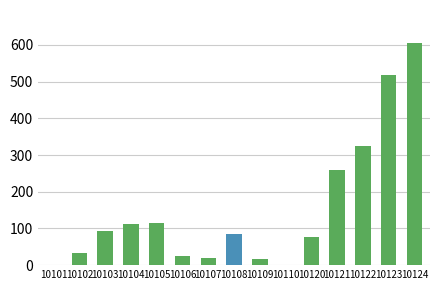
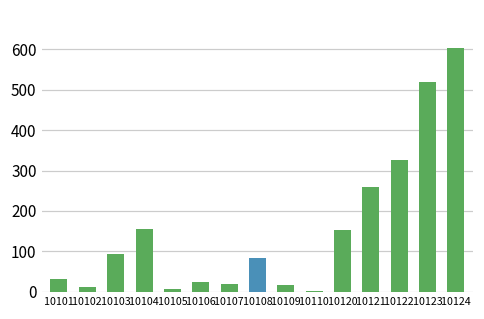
  {
-   "10101": 0,
-   "10102": 30,
+   "10101": 30,
+   "10102": 10,
    "10103": 90,
-   "10104": 110,
-   "10105": 110,
+   "10104": 160,
+   "10105": 10,
    "10106": 20,
    "10107": 20,
    "10108": 80,
    "10109": 20,
-   "10120": 80,
+   "10120": 150,
    "10121": 260,
    "10122": 330,
    "10123": 520,
    "10124": 600
  }
